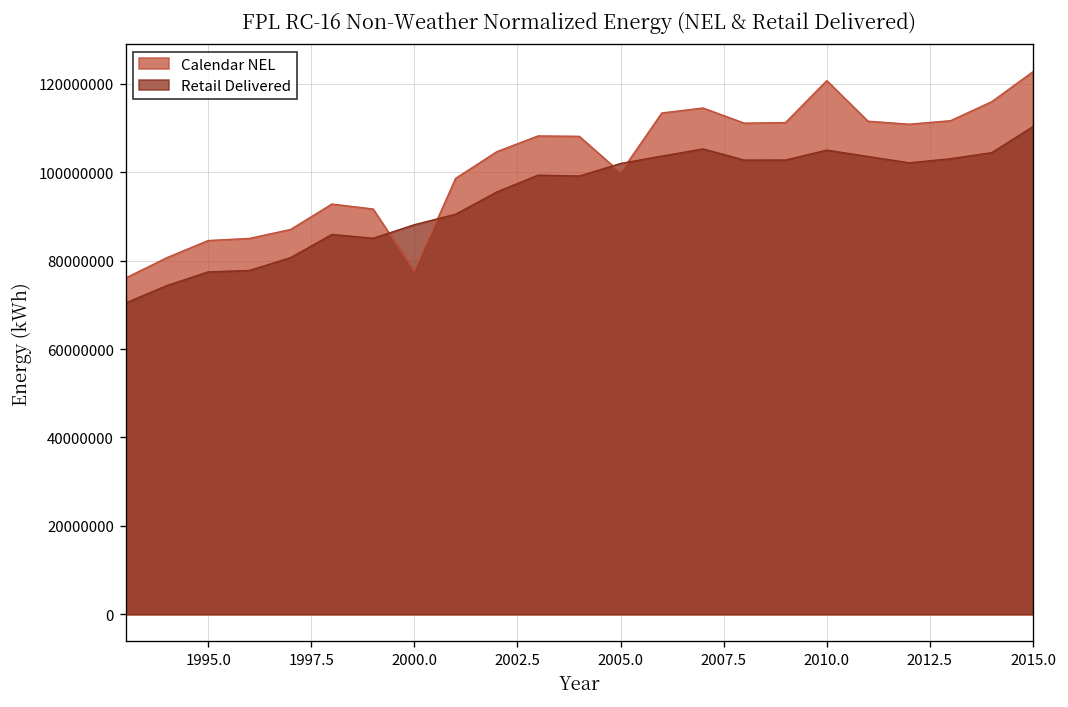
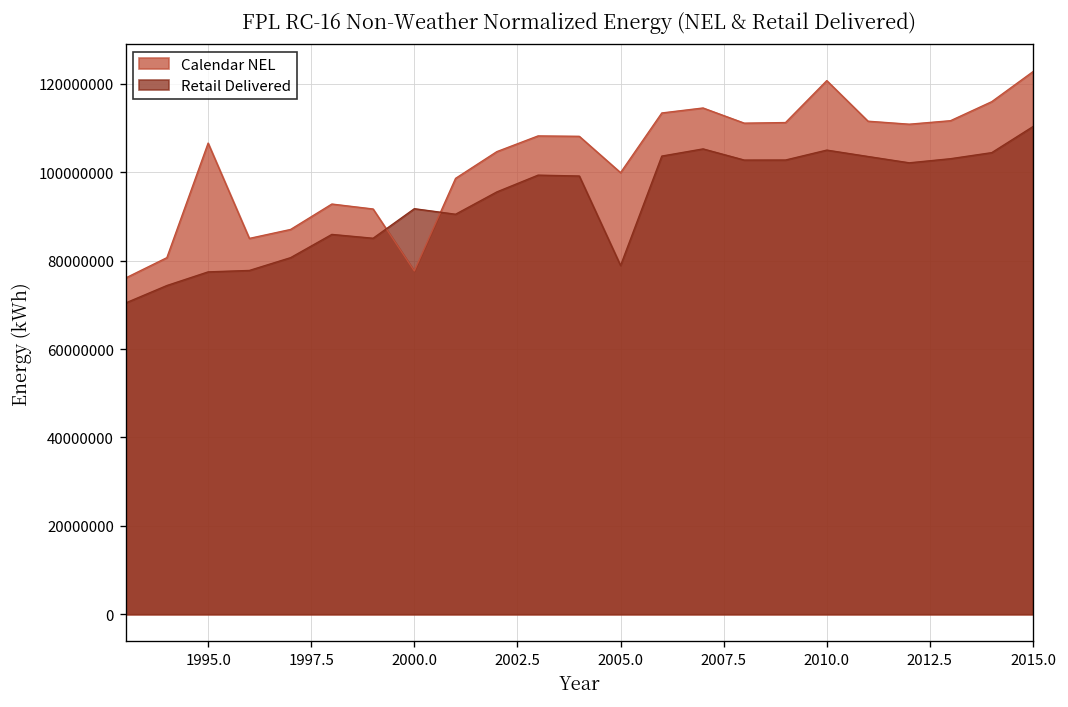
  {
    "Calendar NEL": {
-     "1995.0": 85000000,
+     "1995.0": 107000000,
      "2000.0": 78000000,
      "2005.0": 100000000,
      "2010.0": 121000000,
      "2015.0": 123000000
    },
    "Retail Delivered": {
      "1995.0": 77000000,
-     "2000.0": 88000000,
-     "2005.0": 102000000,
+     "2000.0": 92000000,
+     "2005.0": 79000000,
      "2010.0": 105000000,
      "2015.0": 110000000
    }
  }
